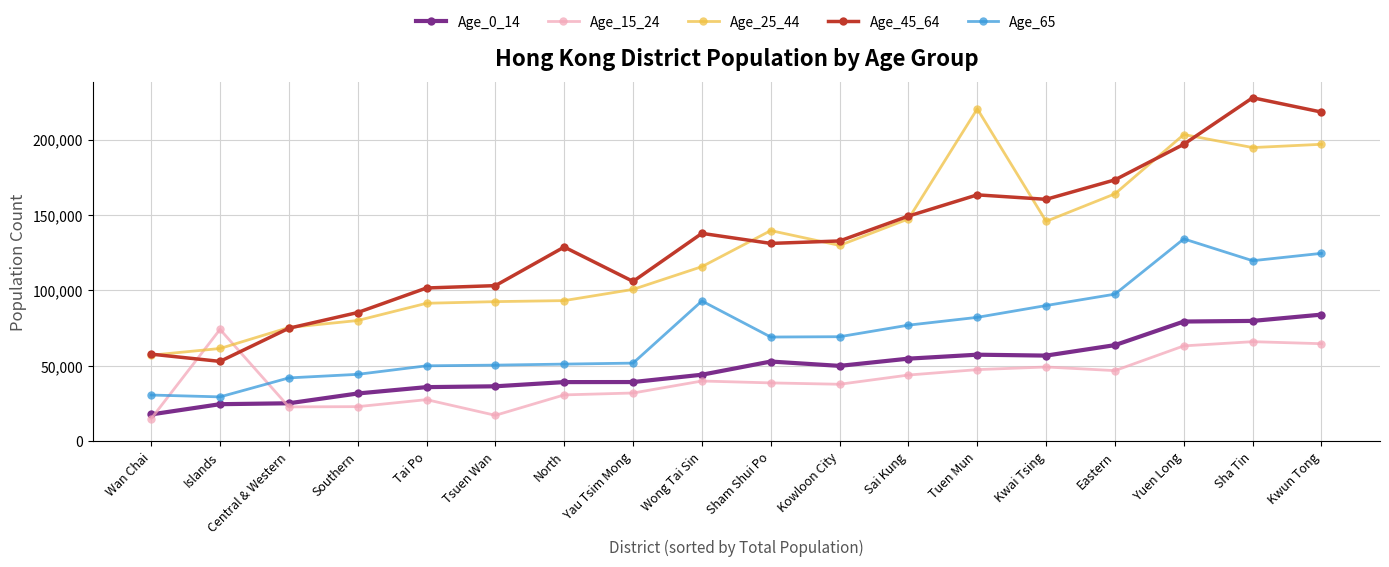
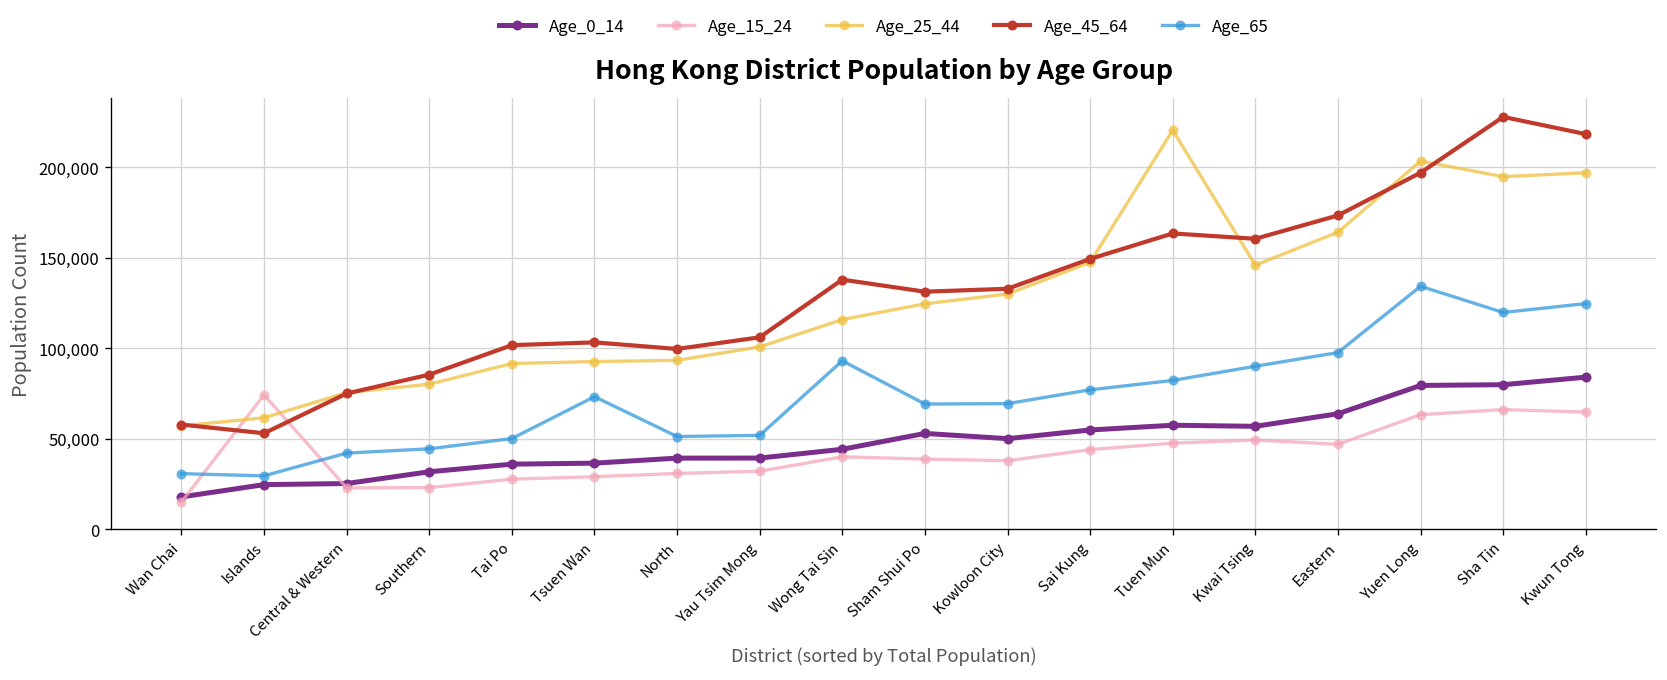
  {
    "Age_0_14": {
      "Wan Chai": "18,000",
      "Islands": "25,000",
      "Central & Western": "25,000",
      "Southern": "32,000",
      "Tai Po": "36,000",
      "Tsuen Wan": "36,000",
      "North": "39,000",
      "Yau Tsim Mong": "39,000",
      "Wong Tai Sin": "44,000",
      "Sham Shui Po": "53,000",
      "Kowloon City": "50,000",
      "Sai Kung": "55,000",
      "Tuen Mun": "57,000",
      "Kwai Tsing": "57,000",
      "Eastern": "64,000",
      "Yuen Long": "79,000",
      "Sha Tin": "80,000",
      "Kwun Tong": "84,000"
    },
    "Age_15_24": {
      "Wan Chai": "15,000",
      "Islands": "74,000",
      "Central & Western": "23,000",
      "Southern": "23,000",
      "Tai Po": "28,000",
-     "Tsuen Wan": "17,000",
+     "Tsuen Wan": "29,000",
      "North": "31,000",
      "Yau Tsim Mong": "32,000",
      "Wong Tai Sin": "40,000",
      "Sham Shui Po": "39,000",
      "Kowloon City": "38,000",
      "Sai Kung": "44,000",
      "Tuen Mun": "48,000",
      "Kwai Tsing": "49,000",
      "Eastern": "47,000",
      "Yuen Long": "63,000",
      "Sha Tin": "66,000",
      "Kwun Tong": "65,000"
    },
    "Age_25_44": {
      "Islands": "62,000",
      "Southern": "80,000",
      "Tai Po": "92,000",
      "Tsuen Wan": "93,000",
      "North": "93,000",
      "Yau Tsim Mong": "101,000",
      "Wong Tai Sin": "116,000",
-     "Sham Shui Po": "140,000",
+     "Sham Shui Po": "125,000",
      "Kowloon City": "130,000",
      "Sai Kung": "147,000",
      "Tuen Mun": "220,000",
      "Kwai Tsing": "146,000",
      "Eastern": "164,000",
      "Yuen Long": "203,000",
      "Sha Tin": "195,000",
      "Kwun Tong": "197,000"
    },
    "Age_45_64": {
      "Islands": "53,000",
      "Southern": "85,000",
      "Tai Po": "102,000",
      "Tsuen Wan": "103,000",
-     "North": "129,000",
+     "North": "100,000",
      "Yau Tsim Mong": "106,000",
      "Wong Tai Sin": "138,000",
      "Sham Shui Po": "131,000",
      "Kowloon City": "133,000",
      "Sai Kung": "149,000",
      "Tuen Mun": "163,000",
      "Kwai Tsing": "160,000",
      "Eastern": "173,000",
      "Yuen Long": "197,000",
      "Sha Tin": "228,000",
      "Kwun Tong": "218,000"
    },
    "Age_65": {
      "Wan Chai": "31,000",
      "Islands": "29,000",
      "Central & Western": "42,000",
      "Southern": "44,000",
      "Tai Po": "50,000",
-     "Tsuen Wan": "51,000",
+     "Tsuen Wan": "73,000",
      "North": "51,000",
      "Yau Tsim Mong": "52,000",
      "Wong Tai Sin": "93,000",
      "Sham Shui Po": "69,000",
      "Kowloon City": "69,000",
      "Sai Kung": "77,000",
      "Tuen Mun": "82,000",
      "Kwai Tsing": "90,000",
      "Eastern": "98,000",
      "Yuen Long": "134,000",
      "Sha Tin": "120,000",
      "Kwun Tong": "125,000"
    }
  }
